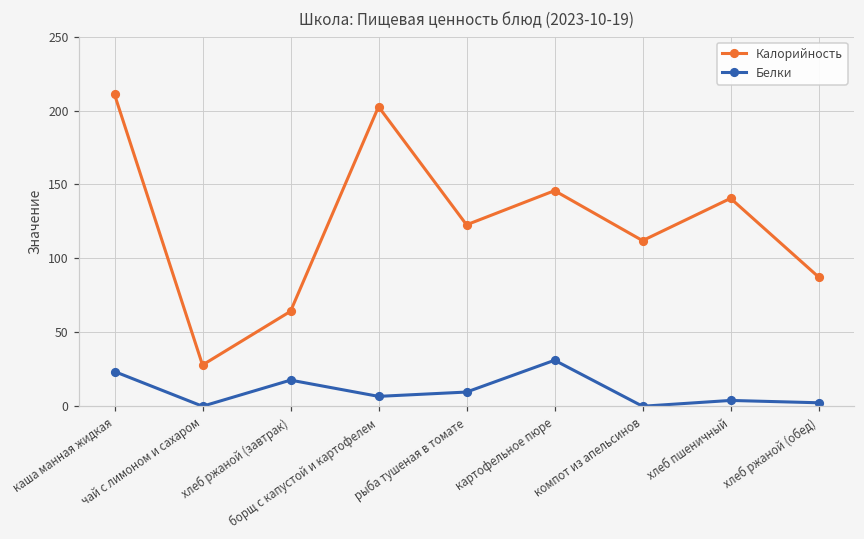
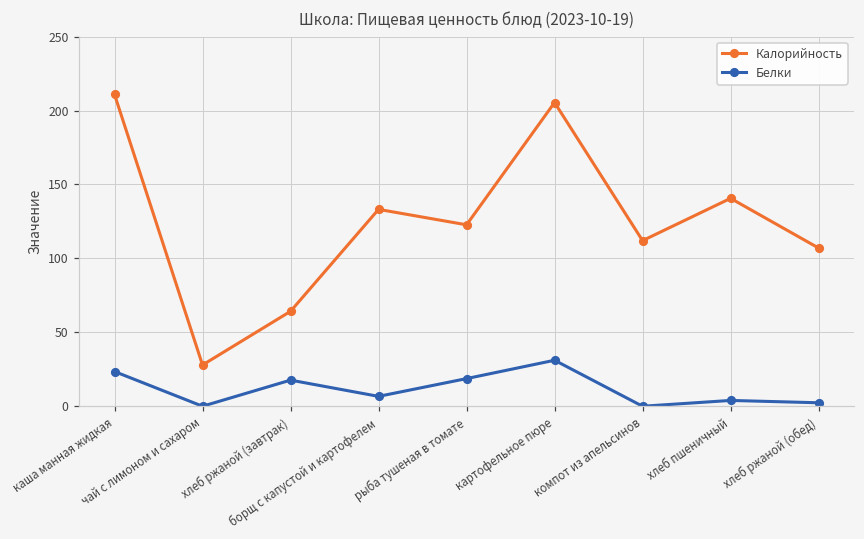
  {
    "Калорийность": {
      "каша манная жидкая": 211,
      "чай с лимоном и сахаром": 28,
      "хлеб ржаной (завтрак)": 64,
-     "борщ с капустой и картофелем": 203,
+     "борщ с капустой и картофелем": 133,
      "рыба тушеная в томате": 123,
-     "картофельное пюре": 146,
+     "картофельное пюре": 205,
      "компот из апельсинов": 112,
      "хлеб пшеничный": 141,
-     "хлеб ржаной (обед)": 87
+     "хлеб ржаной (обед)": 107
    },
    "Белки": {
      "каша манная жидкая": 23,
      "чай с лимоном и сахаром": 0,
      "хлеб ржаной (завтрак)": 18,
      "борщ с капустой и картофелем": 7,
-     "рыба тушеная в томате": 10,
+     "рыба тушеная в томате": 19,
      "картофельное пюре": 31,
      "компот из апельсинов": 0,
      "хлеб пшеничный": 4,
      "хлеб ржаной (обед)": 2
    }
  }
